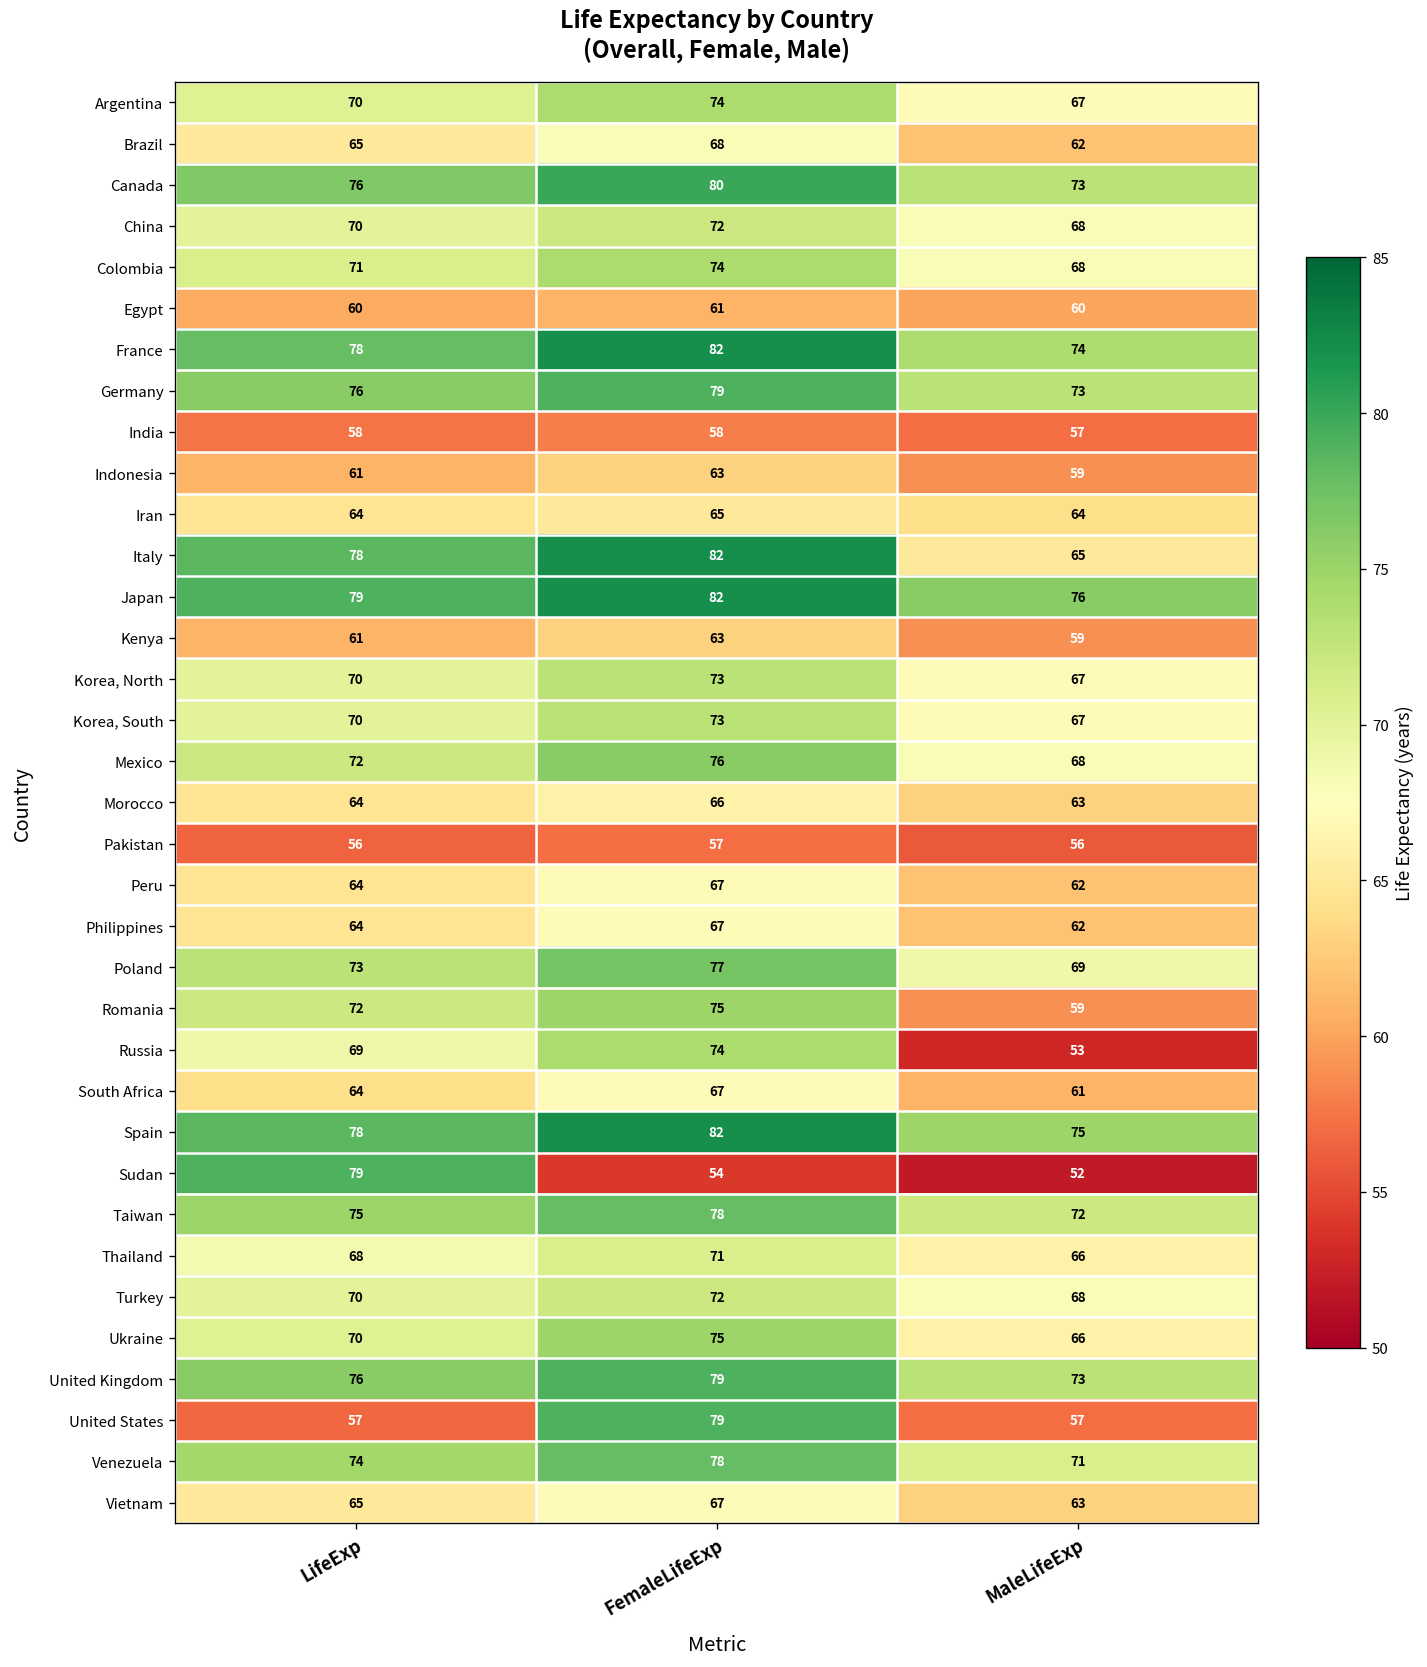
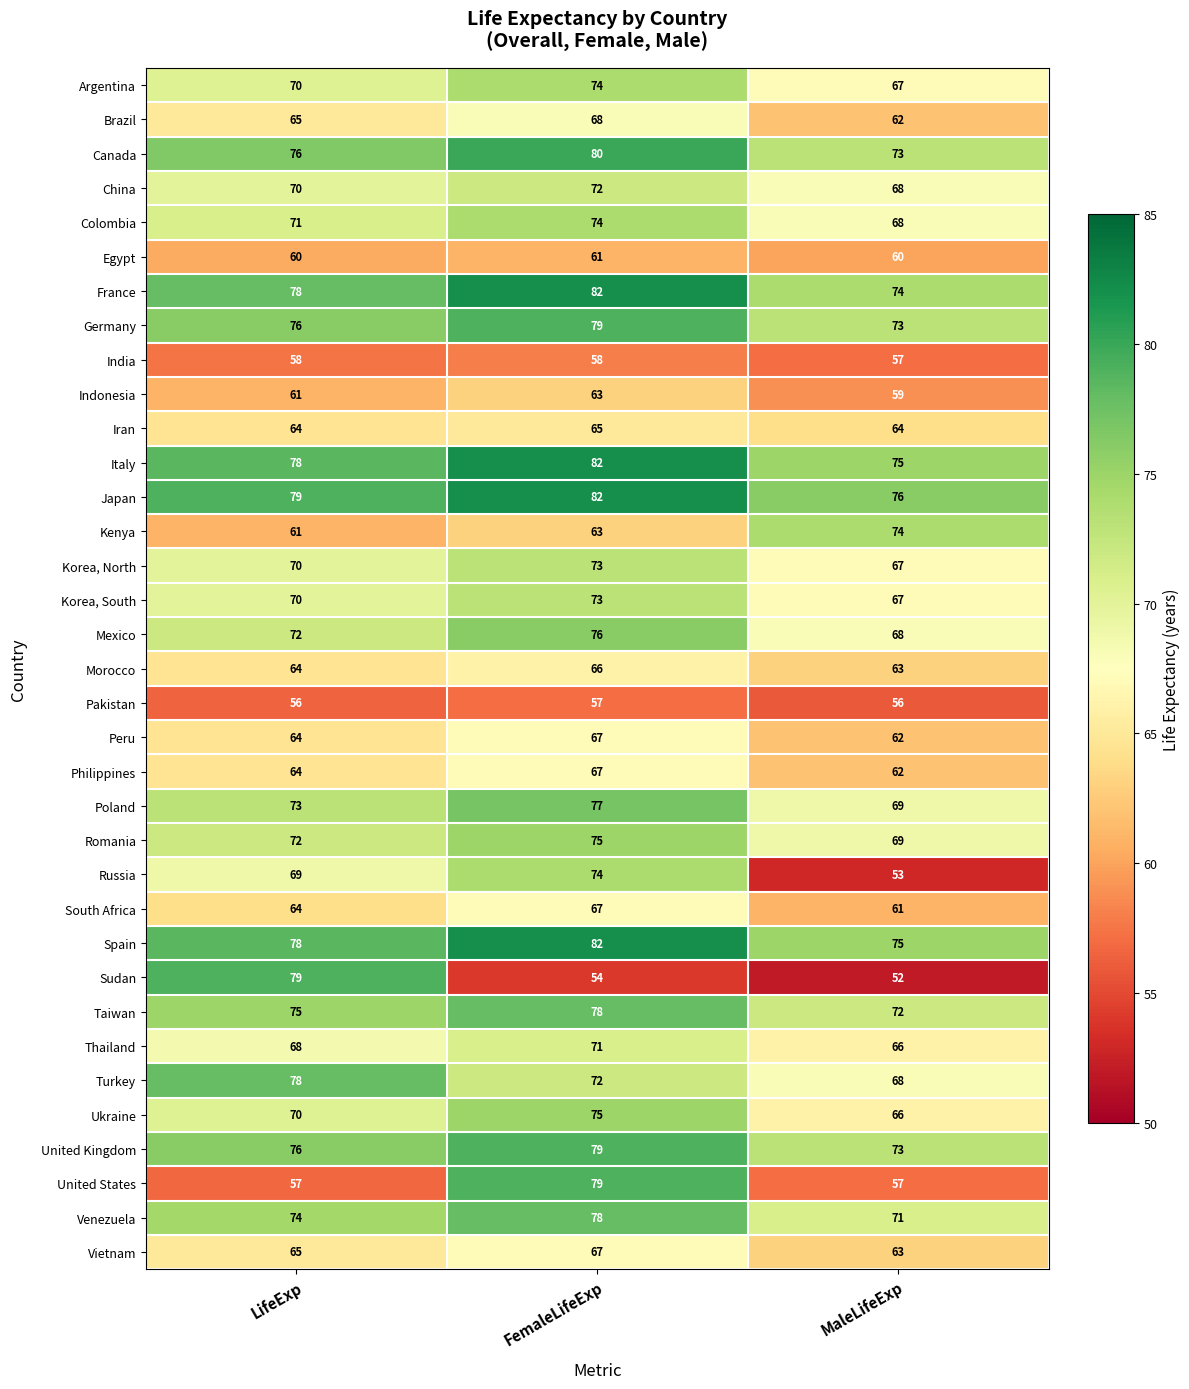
  {
    "Argentina": {
      "LifeExp": 70,
      "FemaleLifeExp": 74,
      "MaleLifeExp": 67
    },
    "Brazil": {
      "LifeExp": 65,
      "FemaleLifeExp": 68,
      "MaleLifeExp": 62
    },
    "Canada": {
      "LifeExp": 76,
      "FemaleLifeExp": 80,
      "MaleLifeExp": 73
    },
    "China": {
      "LifeExp": 70,
      "FemaleLifeExp": 72,
      "MaleLifeExp": 68
    },
    "Colombia": {
      "LifeExp": 71,
      "FemaleLifeExp": 74,
      "MaleLifeExp": 68
    },
    "Egypt": {
      "LifeExp": 60,
      "FemaleLifeExp": 61,
      "MaleLifeExp": 60
    },
    "France": {
      "LifeExp": 78,
      "FemaleLifeExp": 82,
      "MaleLifeExp": 74
    },
    "Germany": {
      "LifeExp": 76,
      "FemaleLifeExp": 79,
      "MaleLifeExp": 73
    },
    "India": {
      "LifeExp": 58,
      "FemaleLifeExp": 58,
      "MaleLifeExp": 57
    },
    "Indonesia": {
      "LifeExp": 61,
      "FemaleLifeExp": 63,
      "MaleLifeExp": 59
    },
    "Iran": {
      "LifeExp": 64,
      "FemaleLifeExp": 65,
      "MaleLifeExp": 64
    },
    "Italy": {
      "LifeExp": 78,
      "FemaleLifeExp": 82,
-     "MaleLifeExp": 65
+     "MaleLifeExp": 75
    },
    "Japan": {
      "LifeExp": 79,
      "FemaleLifeExp": 82,
      "MaleLifeExp": 76
    },
    "Kenya": {
      "LifeExp": 61,
      "FemaleLifeExp": 63,
-     "MaleLifeExp": 59
+     "MaleLifeExp": 74
    },
    "Korea, North": {
      "LifeExp": 70,
      "FemaleLifeExp": 73,
      "MaleLifeExp": 67
    },
    "Korea, South": {
      "LifeExp": 70,
      "FemaleLifeExp": 73,
      "MaleLifeExp": 67
    },
    "Mexico": {
      "LifeExp": 72,
      "FemaleLifeExp": 76,
      "MaleLifeExp": 68
    },
    "Morocco": {
      "LifeExp": 64,
      "FemaleLifeExp": 66,
      "MaleLifeExp": 63
    },
    "Pakistan": {
      "LifeExp": 56,
      "FemaleLifeExp": 57,
      "MaleLifeExp": 56
    },
    "Peru": {
      "LifeExp": 64,
      "FemaleLifeExp": 67,
      "MaleLifeExp": 62
    },
    "Philippines": {
      "LifeExp": 64,
      "FemaleLifeExp": 67,
      "MaleLifeExp": 62
    },
    "Poland": {
      "LifeExp": 73,
      "FemaleLifeExp": 77,
      "MaleLifeExp": 69
    },
    "Romania": {
      "LifeExp": 72,
      "FemaleLifeExp": 75,
-     "MaleLifeExp": 59
+     "MaleLifeExp": 69
    },
    "Russia": {
      "LifeExp": 69,
      "FemaleLifeExp": 74,
      "MaleLifeExp": 53
    },
    "South Africa": {
      "LifeExp": 64,
      "FemaleLifeExp": 67,
      "MaleLifeExp": 61
    },
    "Spain": {
      "LifeExp": 78,
      "FemaleLifeExp": 82,
      "MaleLifeExp": 75
    },
    "Sudan": {
      "LifeExp": 79,
      "FemaleLifeExp": 54,
      "MaleLifeExp": 52
    },
    "Taiwan": {
      "LifeExp": 75,
      "FemaleLifeExp": 78,
      "MaleLifeExp": 72
    },
    "Thailand": {
      "LifeExp": 68,
      "FemaleLifeExp": 71,
      "MaleLifeExp": 66
    },
    "Turkey": {
-     "LifeExp": 70,
+     "LifeExp": 78,
      "FemaleLifeExp": 72,
      "MaleLifeExp": 68
    },
    "Ukraine": {
      "LifeExp": 70,
      "FemaleLifeExp": 75,
      "MaleLifeExp": 66
    },
    "United Kingdom": {
      "LifeExp": 76,
      "FemaleLifeExp": 79,
      "MaleLifeExp": 73
    },
    "United States": {
      "LifeExp": 57,
      "FemaleLifeExp": 79,
      "MaleLifeExp": 57
    },
    "Venezuela": {
      "LifeExp": 74,
      "FemaleLifeExp": 78,
      "MaleLifeExp": 71
    },
    "Vietnam": {
      "LifeExp": 65,
      "FemaleLifeExp": 67,
      "MaleLifeExp": 63
    }
  }
